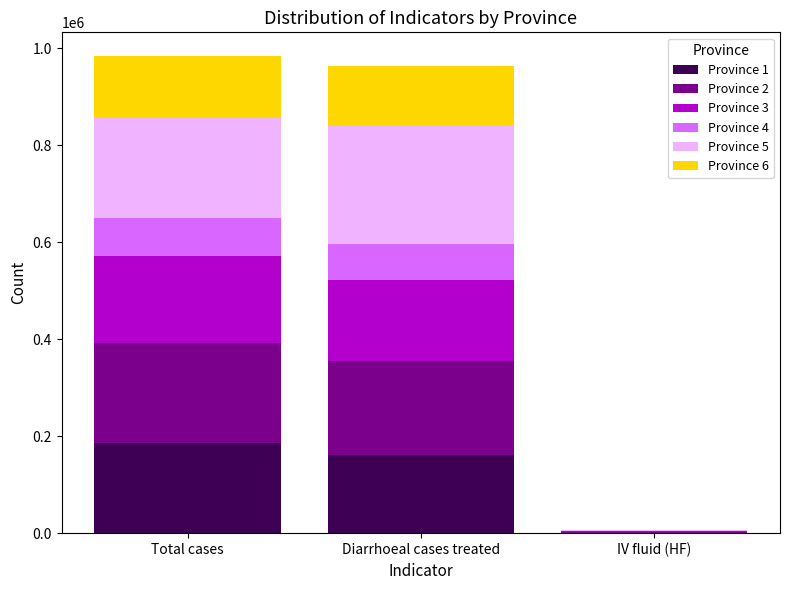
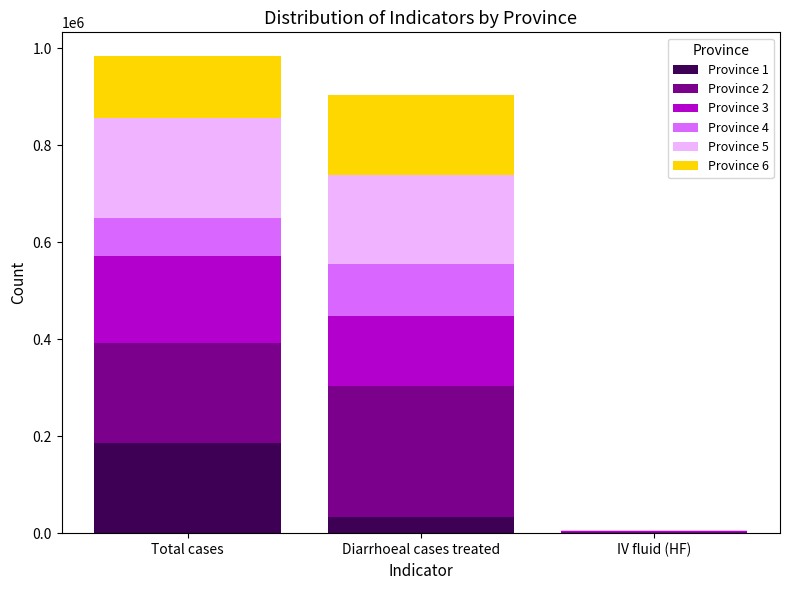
  {
    "Province 1": {
      "Total cases": 190000,
-     "Diarrhoeal cases treated": 160000
+     "Diarrhoeal cases treated": 30000
    },
    "Province 2": {
      "Total cases": 210000,
-     "Diarrhoeal cases treated": 190000
+     "Diarrhoeal cases treated": 270000
    },
    "Province 3": {
      "Total cases": 180000,
-     "Diarrhoeal cases treated": 170000
+     "Diarrhoeal cases treated": 140000
    },
    "Province 4": {
      "Total cases": 80000,
-     "Diarrhoeal cases treated": 70000
+     "Diarrhoeal cases treated": 110000
    },
    "Province 5": {
      "Total cases": 210000,
-     "Diarrhoeal cases treated": 240000
+     "Diarrhoeal cases treated": 180000
    },
    "Province 6": {
      "Total cases": 130000,
-     "Diarrhoeal cases treated": 120000
+     "Diarrhoeal cases treated": 170000
    }
  }
